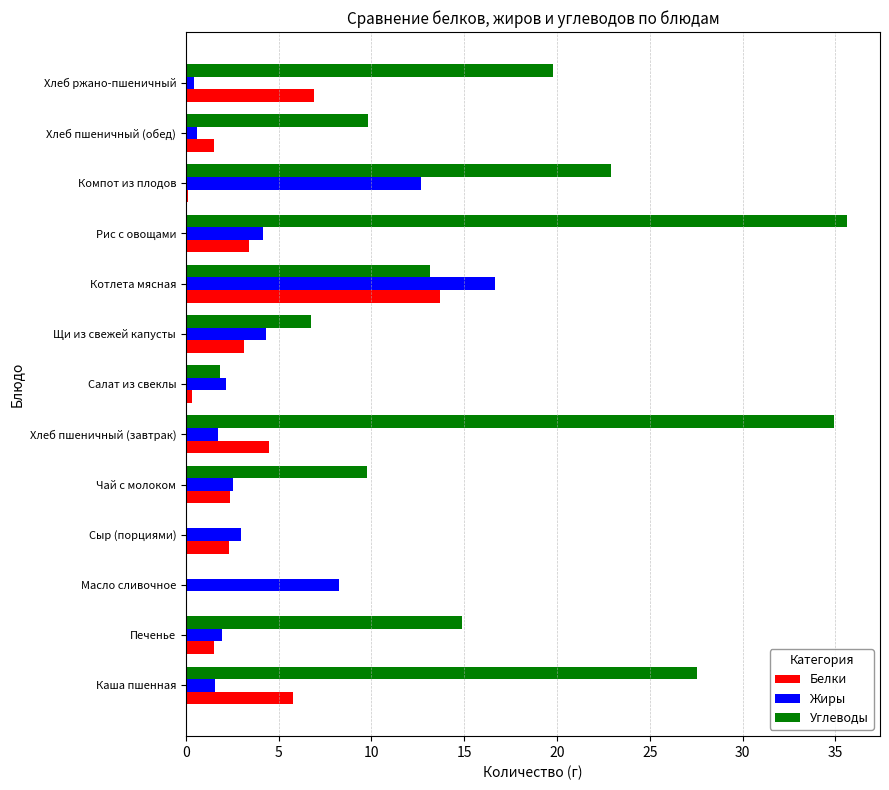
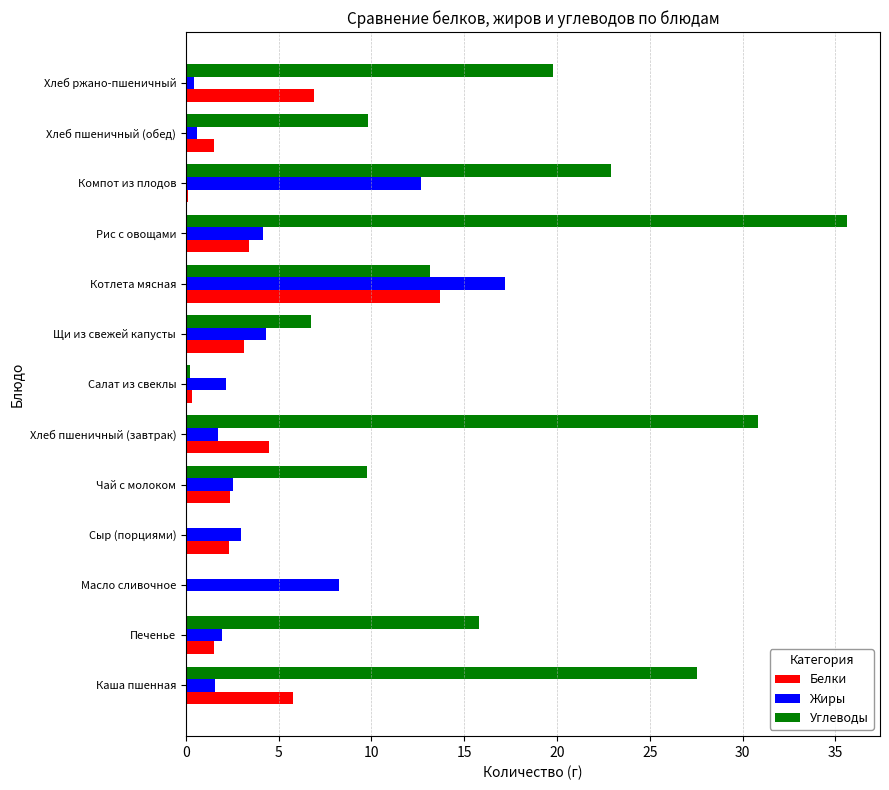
  {
    "Белки": {
      "Хлеб ржано-пшеничный": 6.9,
      "Хлеб пшеничный (обед)": 1.5,
      "Рис с овощами": 3.4,
      "Котлета мясная": 13.7,
      "Щи из свежей капусты": 3.1,
      "Салат из свеклы": 0.3,
      "Хлеб пшеничный (завтрак)": 4.5,
      "Чай с молоком": 2.4,
      "Сыр (порциями)": 2.3,
      "Печенье": 1.5,
      "Каша пшенная": 5.8
    },
    "Жиры": {
      "Хлеб ржано-пшеничный": 0.4,
      "Хлеб пшеничный (обед)": 0.6,
      "Компот из плодов": 12.7,
      "Рис с овощами": 4.2,
-     "Котлета мясная": 16.7,
+     "Котлета мясная": 17.2,
      "Щи из свежей капусты": 4.3,
      "Салат из свеклы": 2.2,
      "Хлеб пшеничный (завтрак)": 1.7,
      "Чай с молоком": 2.6,
      "Сыр (порциями)": 3.0,
      "Масло сливочное": 8.3,
      "Печенье": 2.0,
      "Каша пшенная": 1.6
    },
    "Углеводы": {
      "Хлеб ржано-пшеничный": 19.8,
      "Хлеб пшеничный (обед)": 9.8,
      "Компот из плодов": 22.9,
      "Рис с овощами": 35.6,
      "Котлета мясная": 13.2,
      "Щи из свежей капусты": 6.7,
-     "Салат из свеклы": 1.8,
-     "Хлеб пшеничный (завтрак)": 34.9,
+     "Салат из свеклы": 0.2,
+     "Хлеб пшеничный (завтрак)": 30.8,
      "Чай с молоком": 9.8,
      "Сыр (порциями)": 0.0,
-     "Печенье": 14.9,
+     "Печенье": 15.8,
      "Каша пшенная": 27.5
    }
  }
